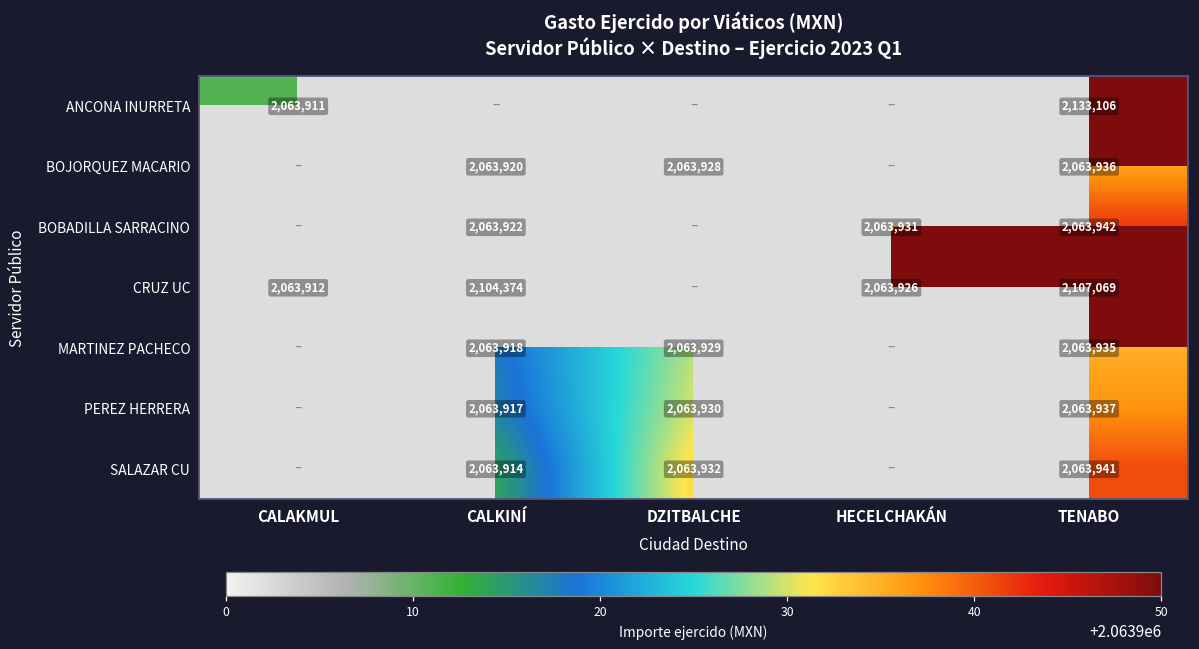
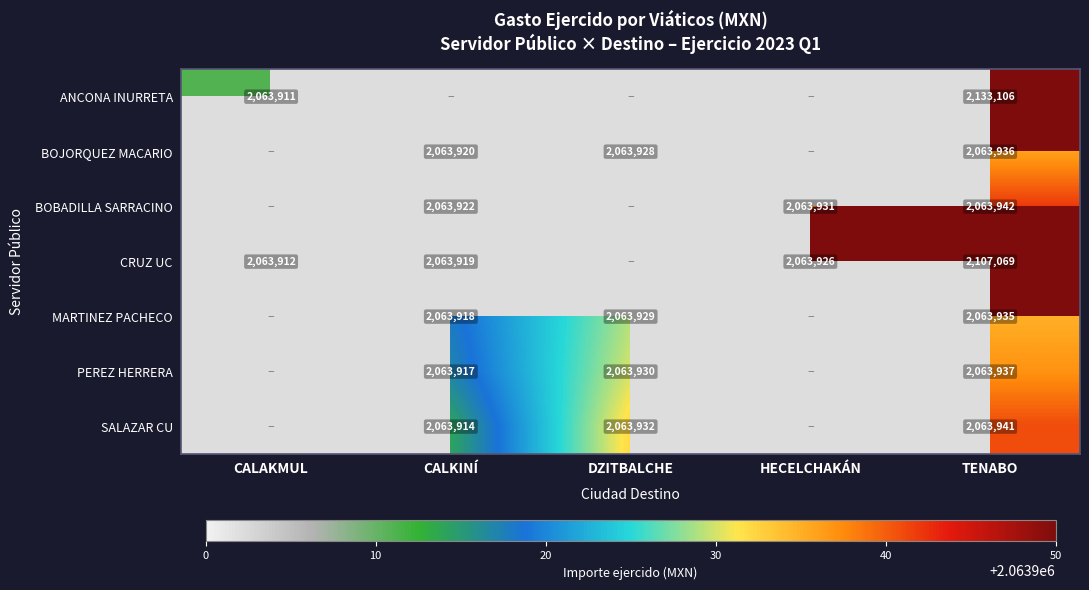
  {
    "CRUZ UC": {
-     "CALKINÍ": "2,104,374"
+     "CALKINÍ": "2,063,919"
    }
  }
